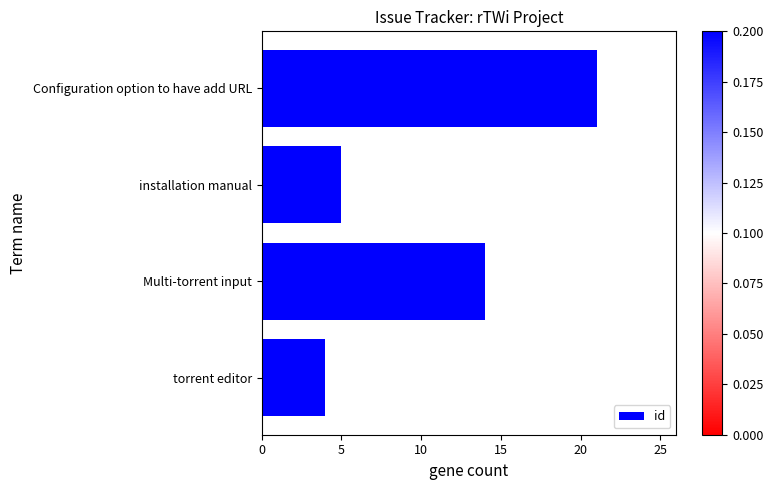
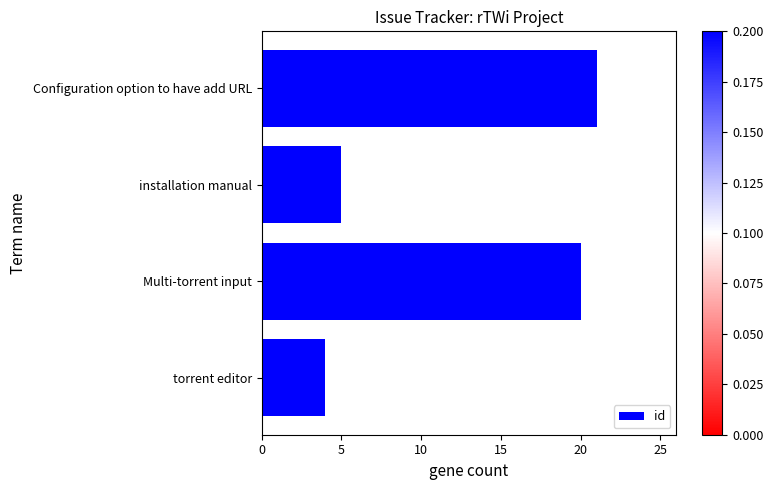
  {
    "Configuration option to have add URL": 21,
    "installation manual": 5,
-   "Multi-torrent input": 14,
+   "Multi-torrent input": 20,
    "torrent editor": 4
  }
